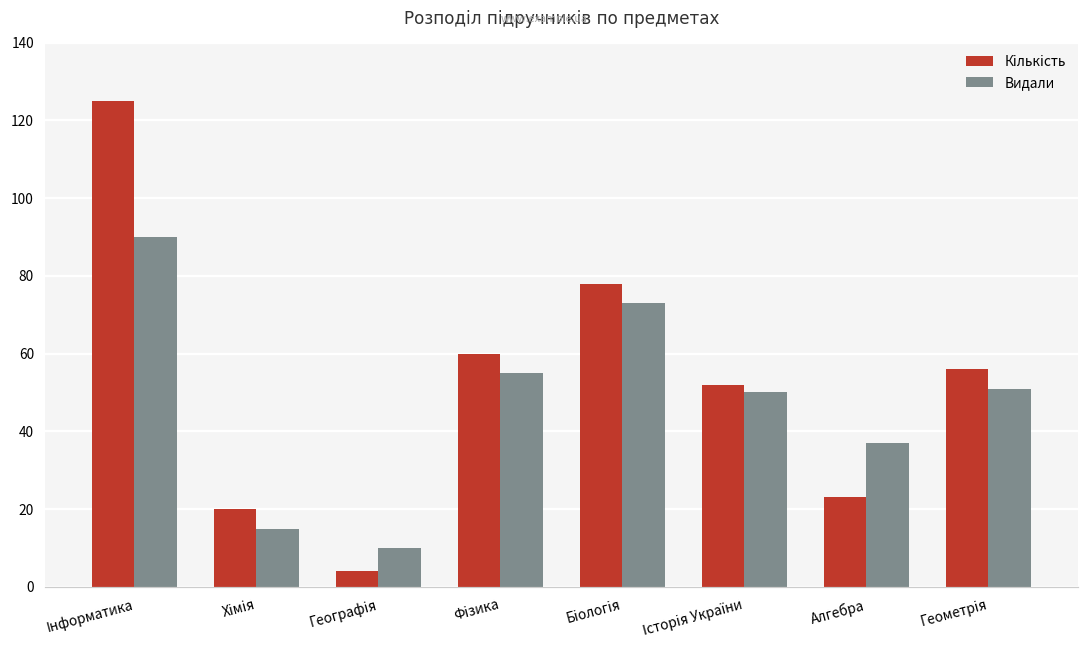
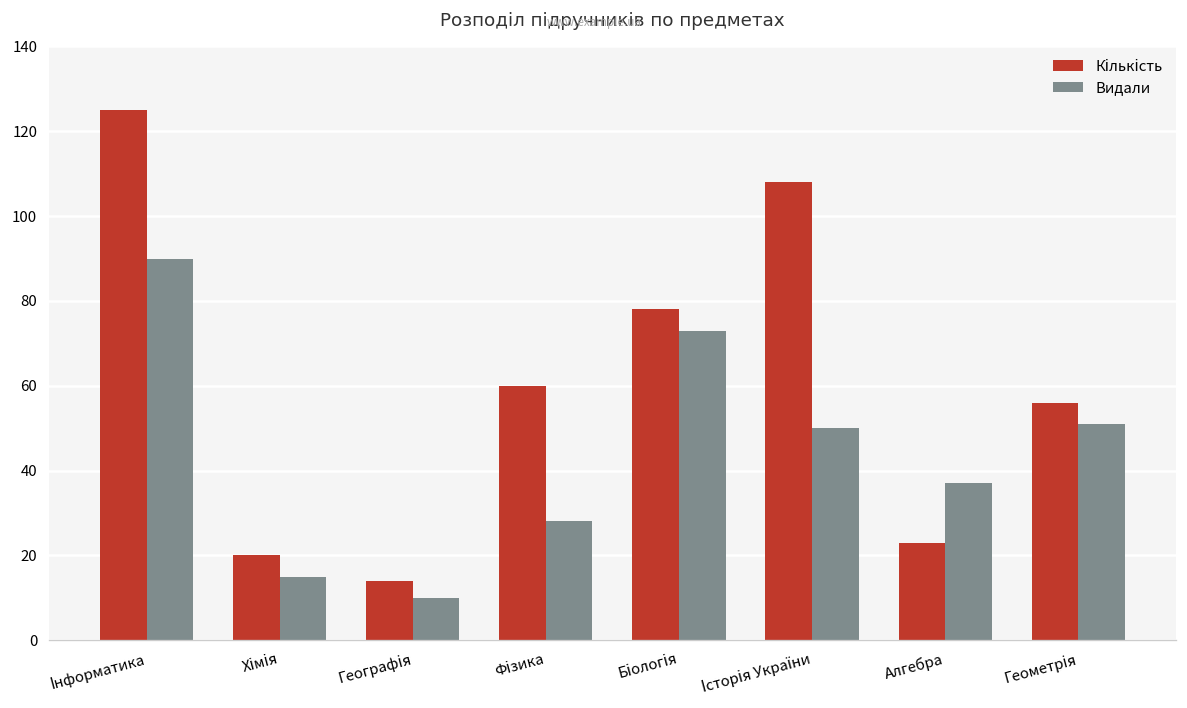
  {
    "Кількість": {
      "Інформатика": 125,
      "Хімія": 20,
-     "Географія": 4,
+     "Географія": 14,
      "Фізика": 60,
      "Біологія": 78,
-     "Історія України": 52,
+     "Історія України": 108,
      "Алгебра": 23,
      "Геометрія": 56
    },
    "Видали": {
      "Інформатика": 90,
      "Хімія": 15,
      "Географія": 10,
-     "Фізика": 55,
+     "Фізика": 28,
      "Біологія": 73,
      "Історія України": 50,
      "Алгебра": 37,
      "Геометрія": 51
    }
  }
